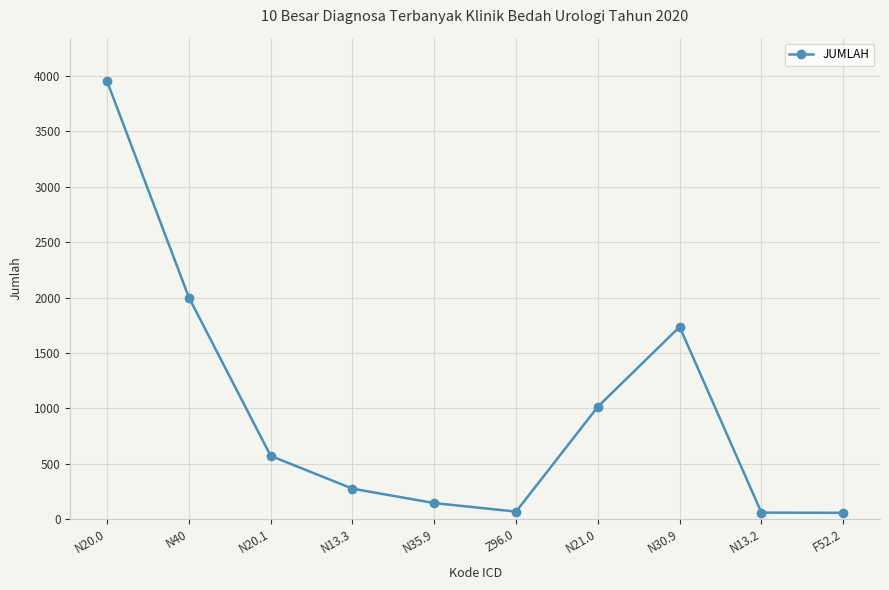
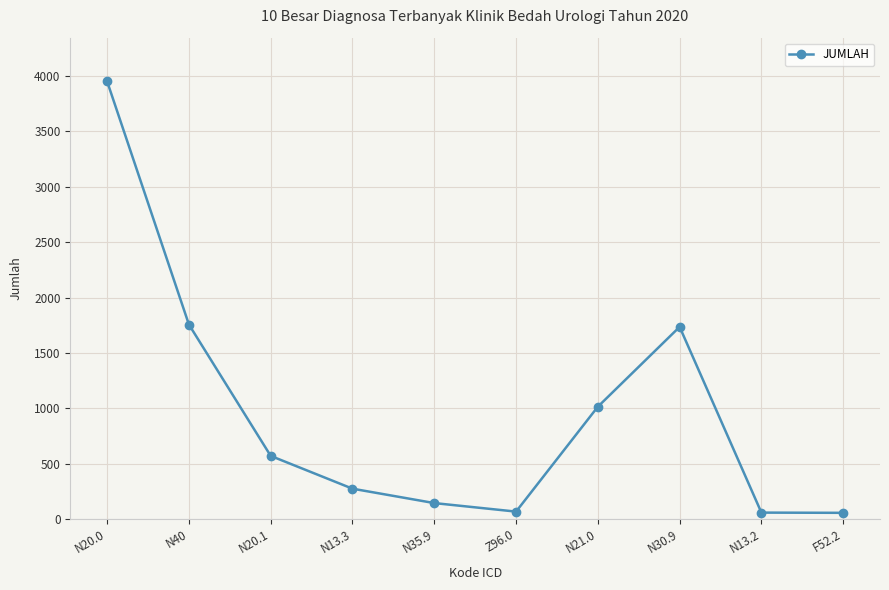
  {
    "N20.0": 3950,
-   "N40": 2000,
+   "N40": 1760,
    "N20.1": 570,
    "N13.3": 270,
    "N35.9": 140,
    "Z96.0": 70,
    "N21.0": 1010,
    "N30.9": 1740,
    "N13.2": 60,
    "F52.2": 60
  }
